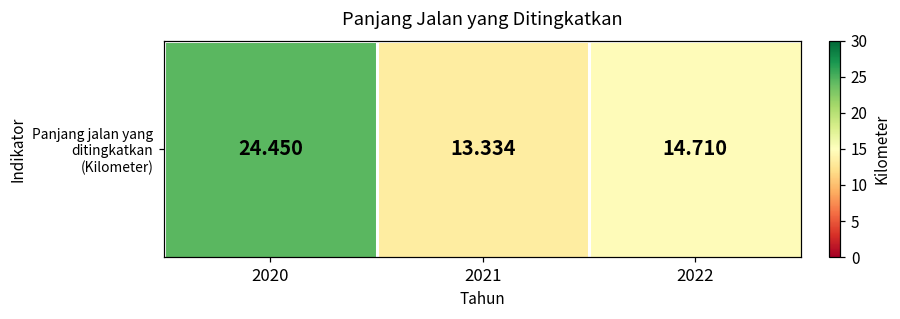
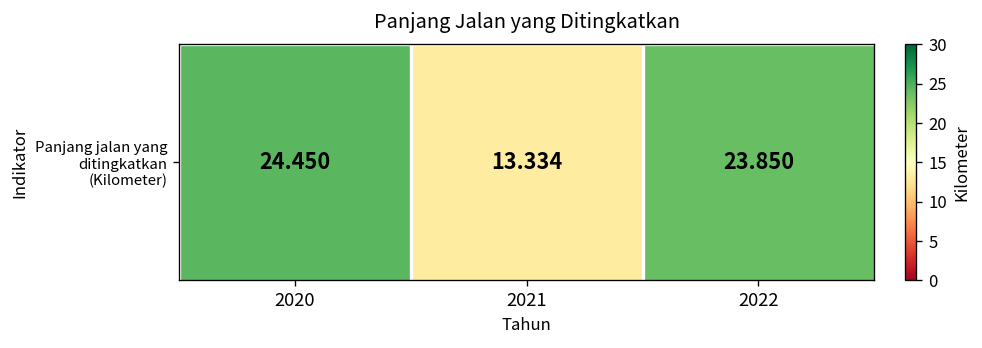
  {
    "Panjang jalan yang ditingkatkan (Kilometer)": {
      "2020": 24.450,
      "2021": 13.334,
-     "2022": 14.710
+     "2022": 23.850
    }
  }
